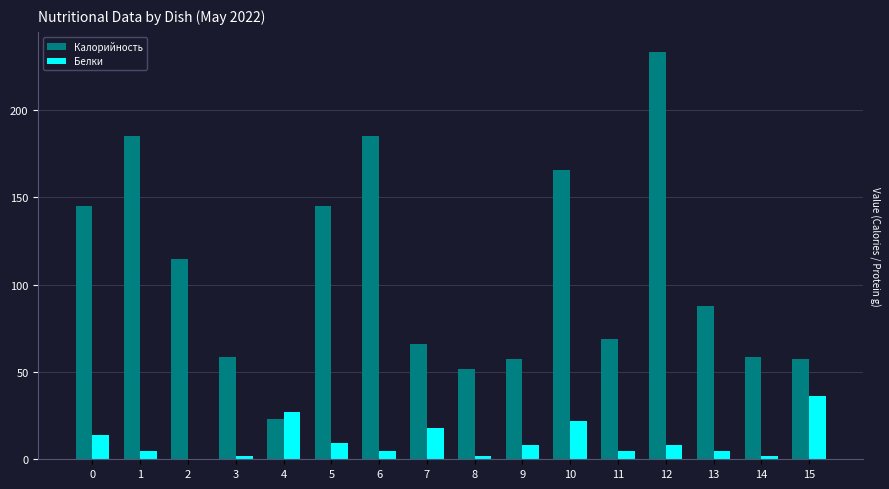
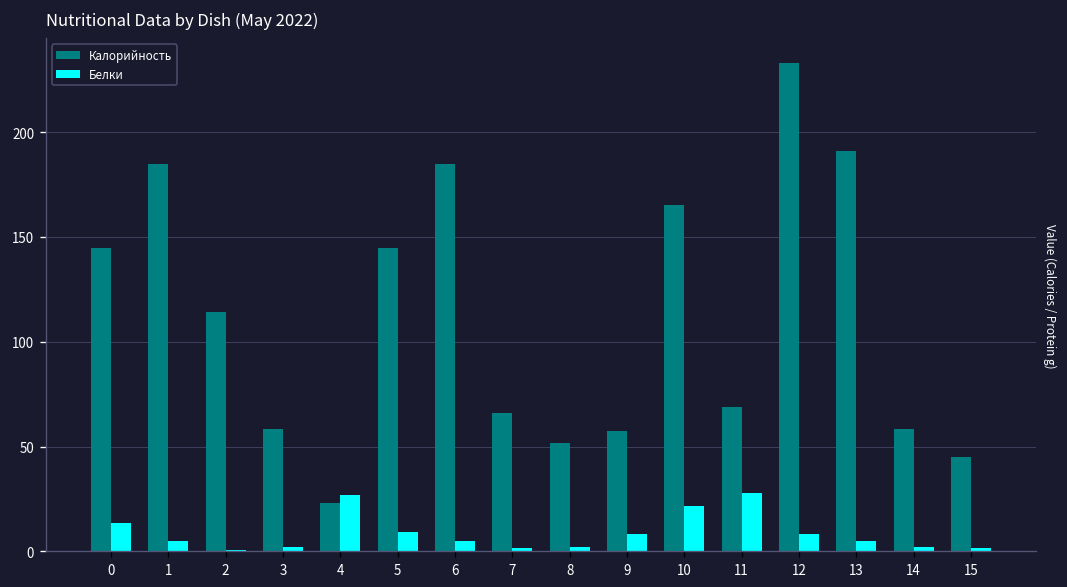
  {
    "Калорийность": {
      "0": 145,
      "1": 185,
      "2": 114,
      "3": 58,
      "4": 23,
      "5": 145,
      "6": 185,
      "7": 66,
      "8": 52,
      "9": 57,
      "10": 166,
      "11": 69,
      "12": 233,
-     "13": 88,
+     "13": 191,
      "14": 58,
-     "15": 57
+     "15": 45
    },
    "Белки": {
      "0": 14,
      "1": 5,
      "3": 2,
      "4": 27,
      "5": 9,
      "6": 5,
-     "7": 18,
+     "7": 2,
      "8": 2,
      "9": 8,
      "10": 22,
-     "11": 5,
+     "11": 28,
      "12": 8,
      "13": 5,
      "14": 2,
-     "15": 36
+     "15": 1
    }
  }
